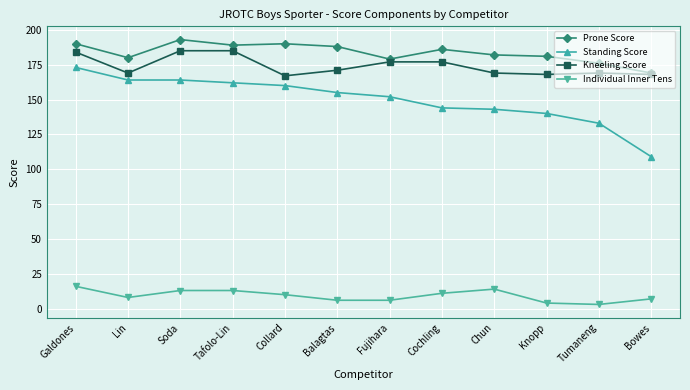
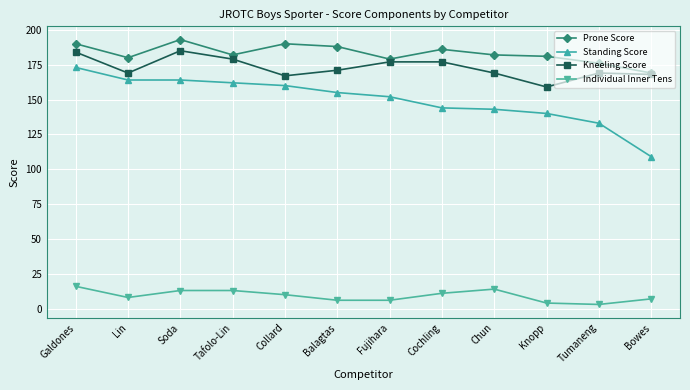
  {
    "Prone Score": {
      "Galdones": 190,
      "Lin": 180,
      "Soda": 193,
-     "Tafolo-Lin": 189,
+     "Tafolo-Lin": 182,
      "Collard": 190,
      "Balagtas": 188,
      "Fujihara": 179,
      "Cochling": 186,
      "Chun": 182,
      "Knopp": 181
    },
    "Kneeling Score": {
      "Galdones": 184,
      "Lin": 169,
      "Soda": 185,
-     "Tafolo-Lin": 185,
+     "Tafolo-Lin": 179,
      "Collard": 167,
      "Balagtas": 171,
      "Fujihara": 177,
      "Cochling": 177,
      "Chun": 169,
-     "Knopp": 168
+     "Knopp": 159
    }
  }
